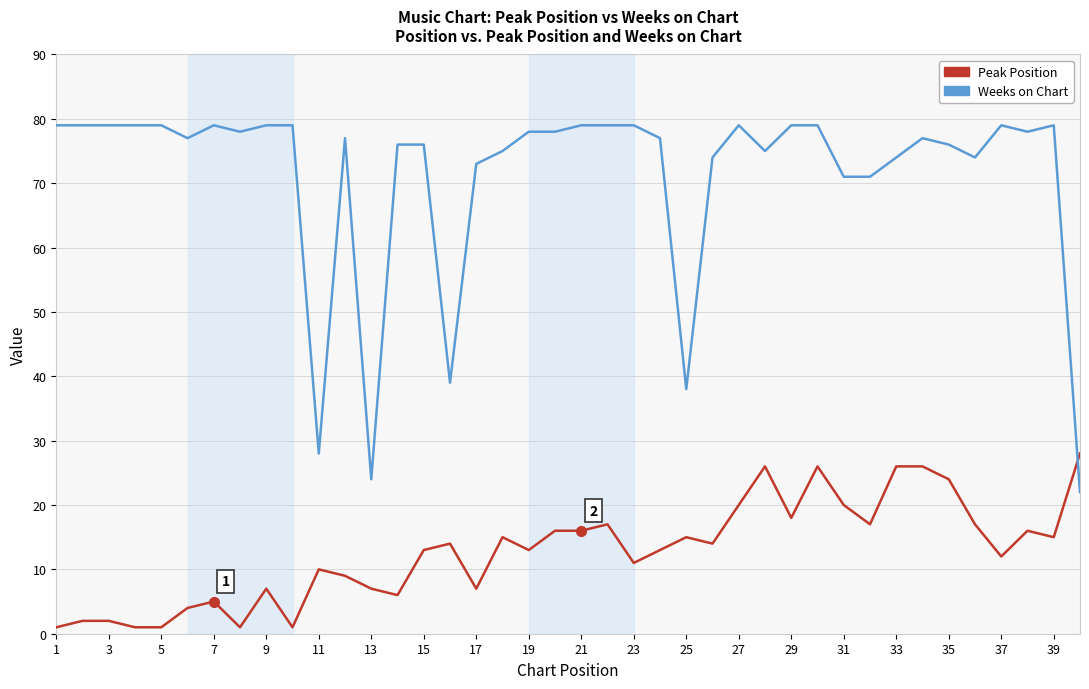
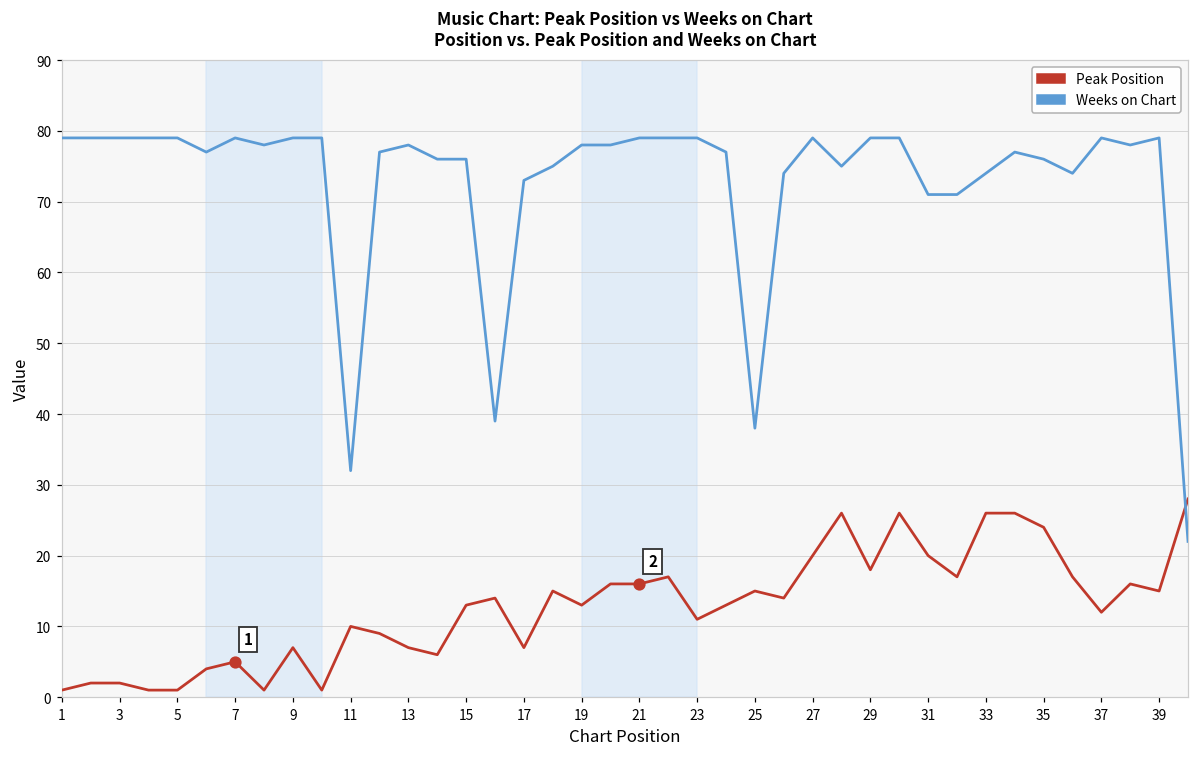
  {
    "Weeks on Chart": {
      "1": 79,
      "3": 79,
      "5": 79,
      "7": 79,
      "9": 79,
-     "11": 28,
-     "13": 24,
+     "11": 32,
+     "13": 78,
      "15": 76,
      "17": 73,
      "19": 78,
      "21": 79,
      "23": 79,
      "25": 38,
      "27": 79,
      "29": 79,
      "31": 71,
      "33": 74,
      "35": 76,
      "37": 79,
      "39": 79
    }
  }
